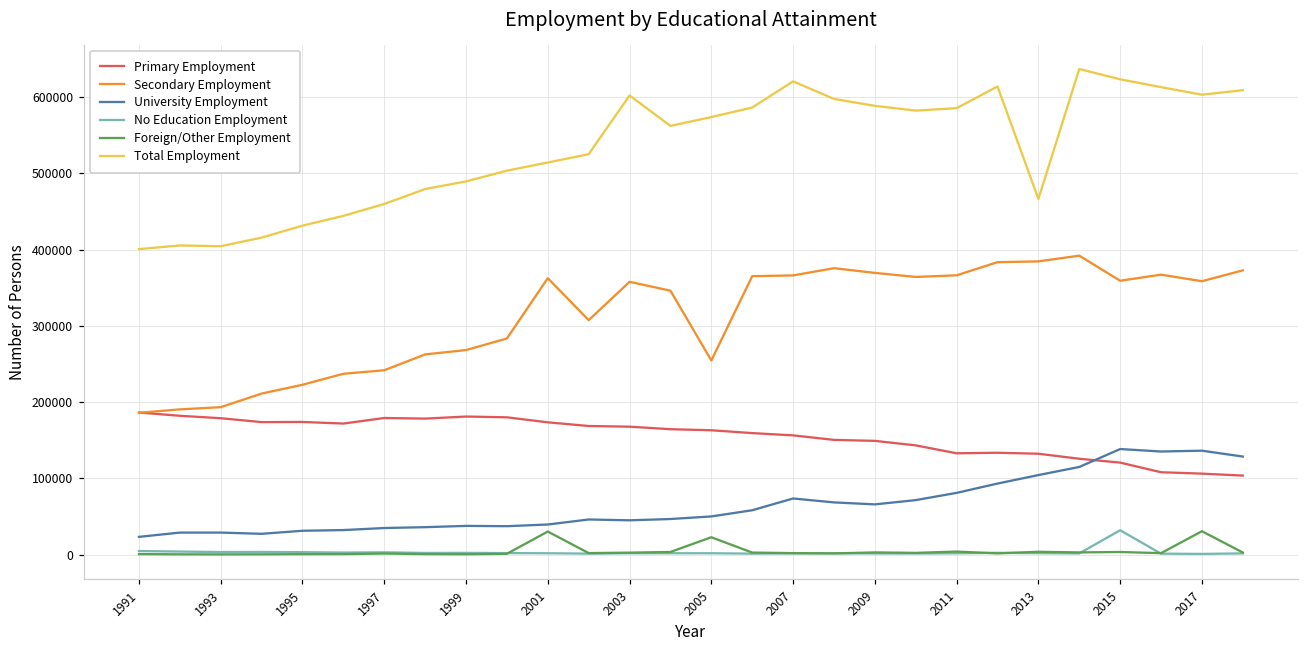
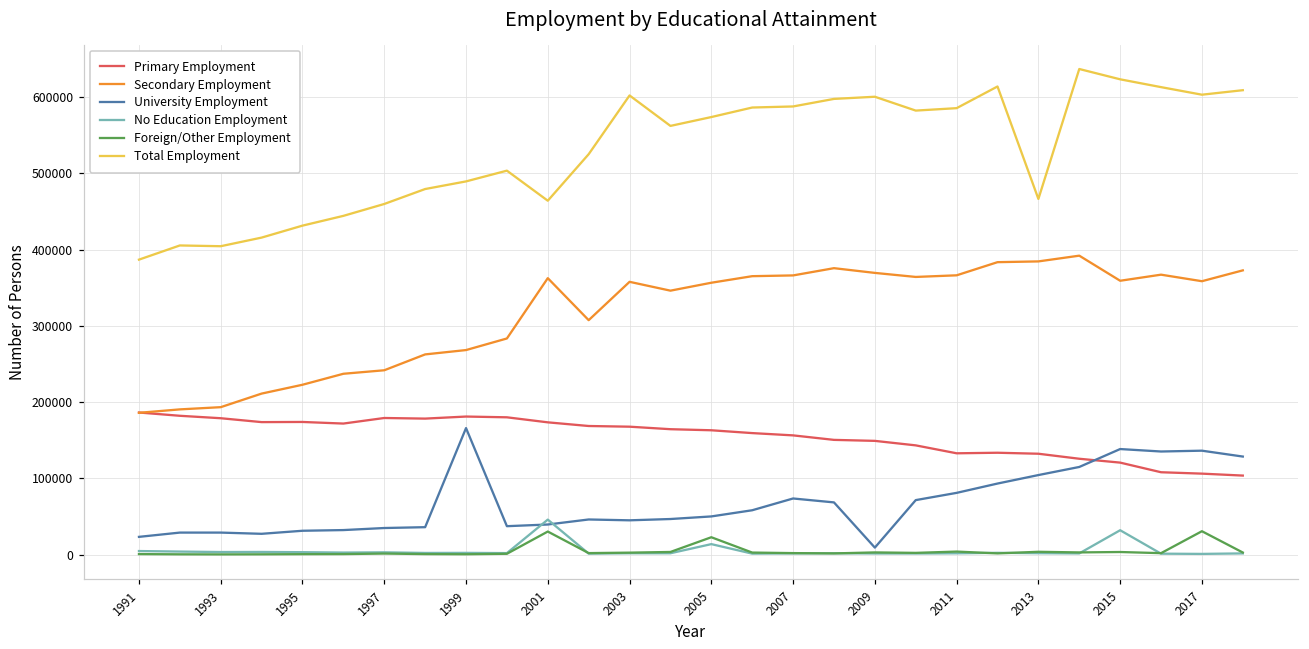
  {
    "Primary Employment": {
      "1993": 180000,
      "1995": 170000,
      "1997": 180000,
      "1999": 180000,
      "2001": 170000,
      "2003": 170000,
      "2005": 160000,
      "2007": 160000,
      "2009": 150000,
      "2011": 130000,
      "2013": 130000,
      "2015": 120000,
      "2017": 110000
    },
    "Secondary Employment": {
      "1993": 190000,
      "1995": 220000,
      "1997": 240000,
      "1999": 270000,
      "2001": 360000,
      "2003": 360000,
-     "2005": 250000,
+     "2005": 360000,
      "2007": 370000,
      "2009": 370000,
      "2011": 370000,
      "2013": 380000,
      "2015": 360000,
      "2017": 360000
    },
    "University Employment": {
      "1991": 20000,
      "1993": 30000,
      "1995": 30000,
      "1997": 30000,
-     "1999": 40000,
+     "1999": 170000,
      "2001": 40000,
      "2003": 40000,
      "2005": 50000,
      "2007": 70000,
-     "2009": 70000,
+     "2009": 10000,
      "2011": 80000,
      "2013": 100000,
      "2015": 140000,
      "2017": 140000
    },
    "No Education Employment": {
      "1991": 0,
-     "2001": 0,
-     "2005": 0,
+     "2001": 50000,
+     "2005": 10000,
      "2015": 30000,
      "2017": 0
    },
    "Foreign/Other Employment": {
      "1991": 0,
      "2001": 30000,
      "2005": 20000,
      "2015": 0,
      "2017": 30000
    },
    "Total Employment": {
-     "1991": 400000,
+     "1991": 390000,
      "1993": 400000,
      "1995": 430000,
      "1997": 460000,
      "1999": 490000,
-     "2001": 510000,
+     "2001": 460000,
      "2003": 600000,
      "2005": 570000,
-     "2007": 620000,
-     "2009": 590000,
+     "2007": 590000,
+     "2009": 600000,
      "2011": 590000,
      "2013": 470000,
      "2015": 620000,
      "2017": 600000
    }
  }
